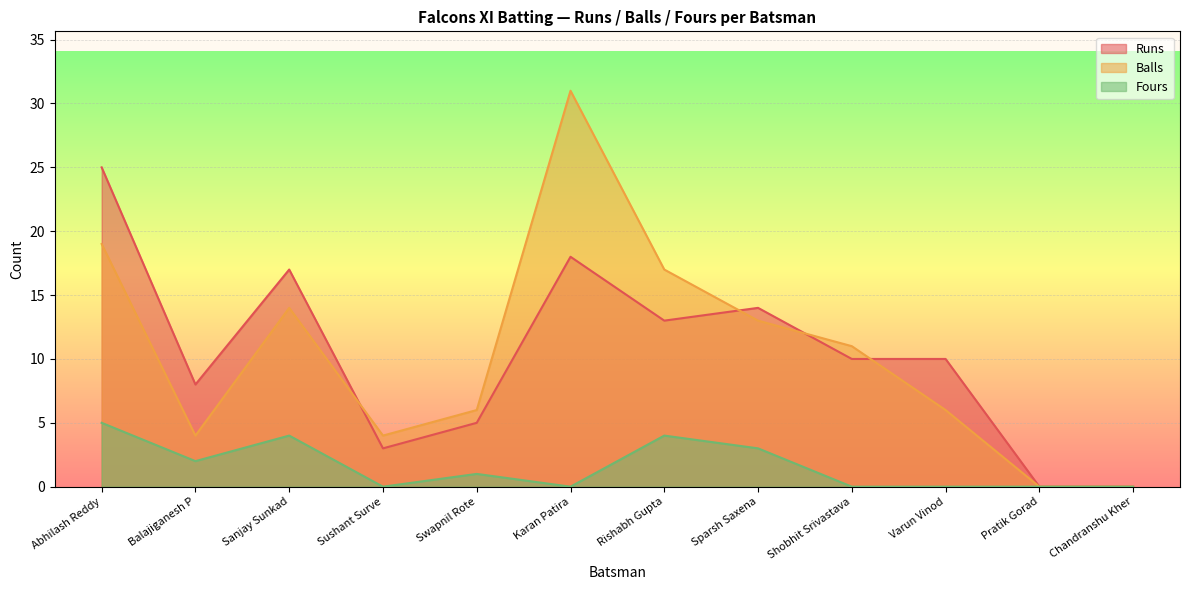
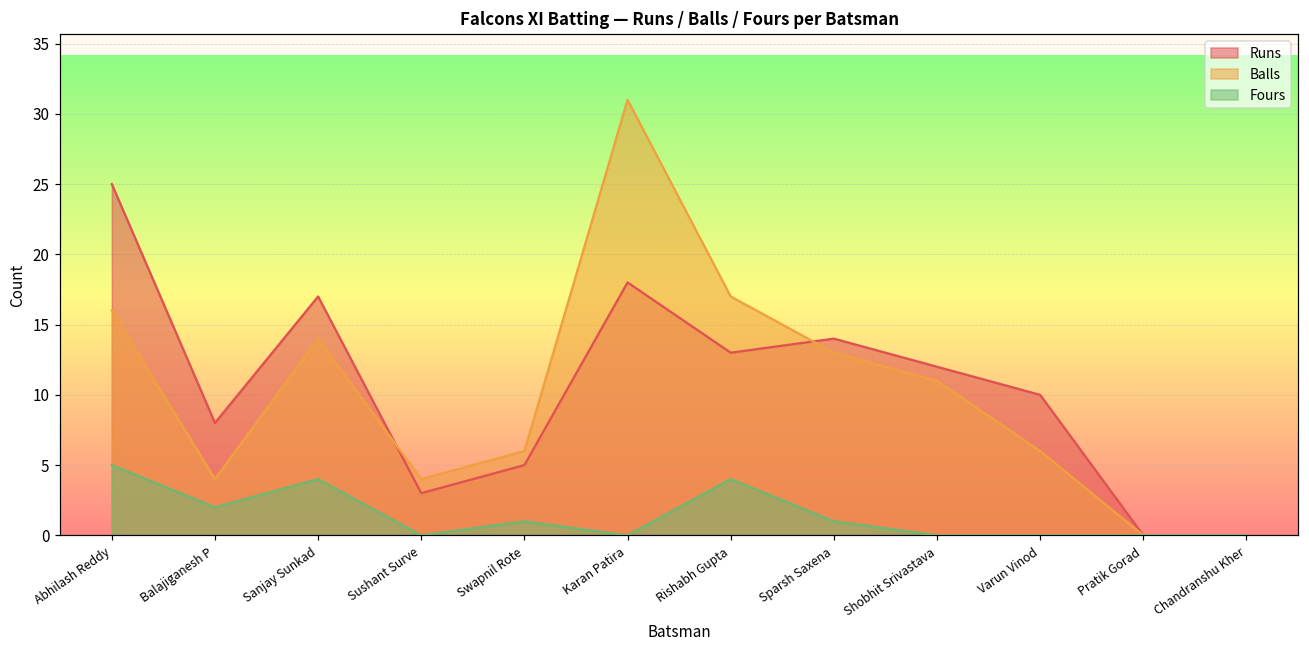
  {
    "Runs": {
      "Abhilash Reddy": 25,
      "Balajiganesh P": 8,
      "Sanjay Sunkad": 17,
      "Sushant Surve": 3,
      "Swapnil Rote": 5,
      "Karan Patira": 18,
      "Rishabh Gupta": 13,
      "Sparsh Saxena": 14,
-     "Shobhit Srivastava": 10,
+     "Shobhit Srivastava": 12,
      "Varun Vinod": 10
    },
    "Balls": {
-     "Abhilash Reddy": 19,
+     "Abhilash Reddy": 16,
      "Balajiganesh P": 4,
      "Sanjay Sunkad": 14,
      "Sushant Surve": 4,
      "Swapnil Rote": 6,
      "Karan Patira": 31,
      "Rishabh Gupta": 17,
      "Sparsh Saxena": 13,
      "Shobhit Srivastava": 11,
      "Varun Vinod": 6
    },
    "Fours": {
      "Abhilash Reddy": 5,
      "Balajiganesh P": 2,
      "Sanjay Sunkad": 4,
      "Sushant Surve": 0,
      "Swapnil Rote": 1,
      "Karan Patira": 0,
      "Rishabh Gupta": 4,
-     "Sparsh Saxena": 3,
+     "Sparsh Saxena": 1,
      "Shobhit Srivastava": 0,
      "Varun Vinod": 0
    }
  }
